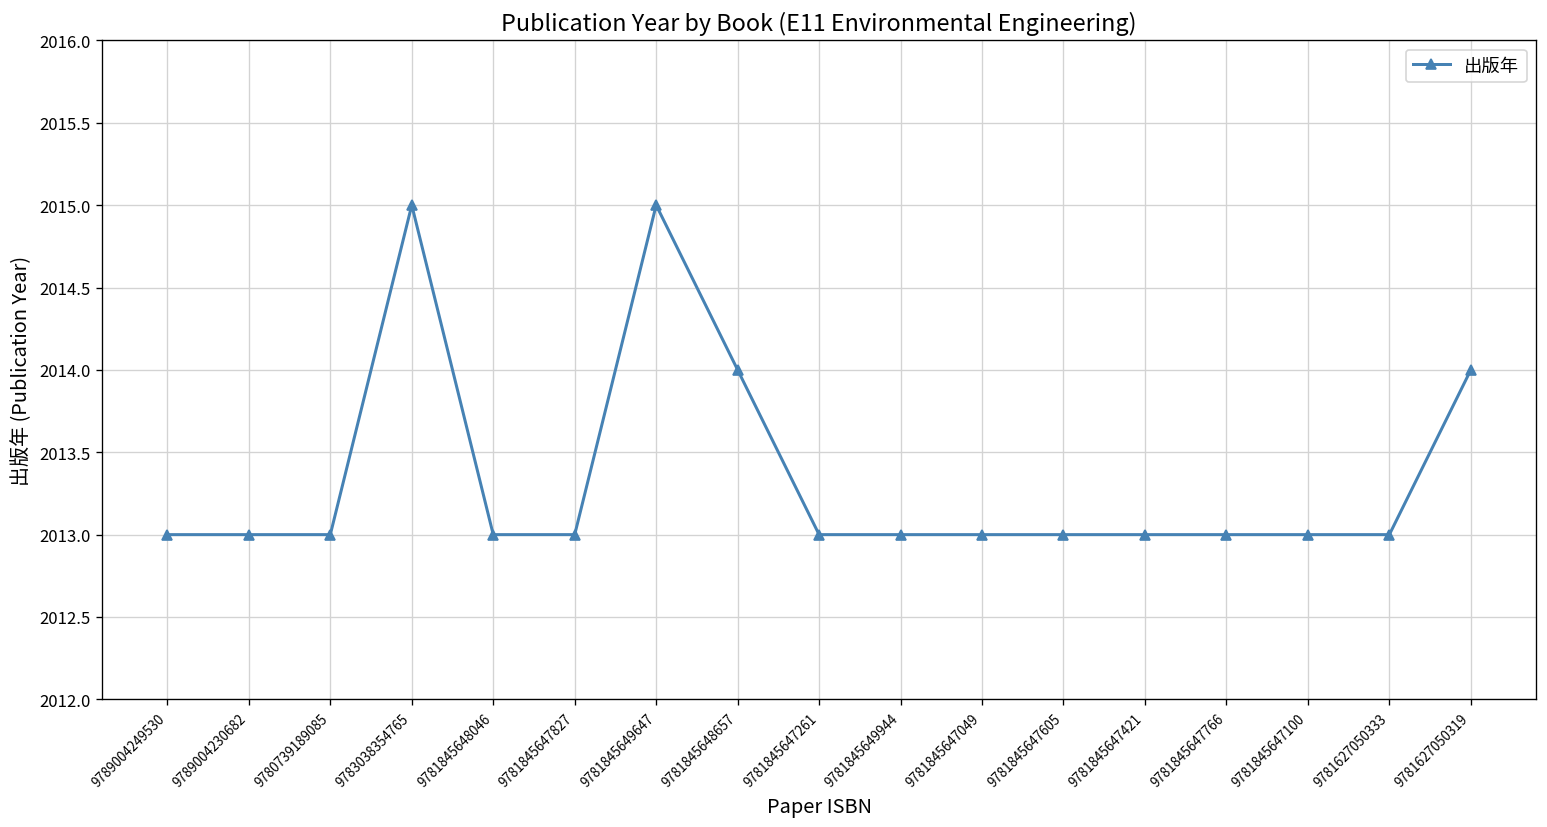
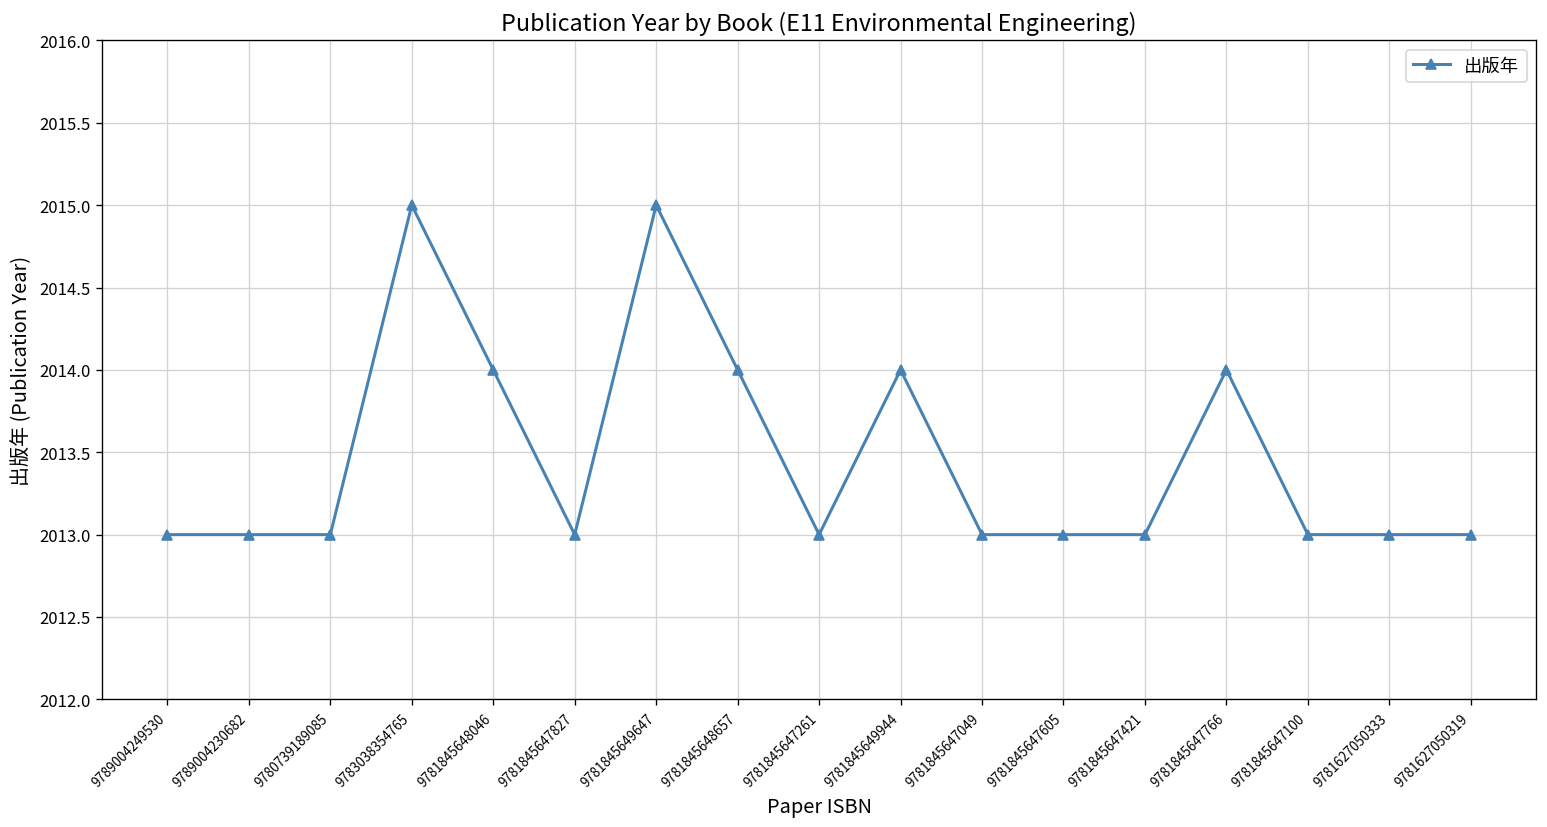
  {
    "9789004249530": 2013,
    "9789004230682": 2013,
    "9780739189085": 2013,
    "9783038354765": 2015,
-   "9781845648046": 2013,
+   "9781845648046": 2014,
    "9781845647827": 2013,
    "9781845649647": 2015,
    "9781845648657": 2014,
    "9781845647261": 2013,
-   "9781845649944": 2013,
+   "9781845649944": 2014,
    "9781845647049": 2013,
    "9781845647605": 2013,
    "9781845647421": 2013,
-   "9781845647766": 2013,
+   "9781845647766": 2014,
    "9781845647100": 2013,
    "9781627050333": 2013,
-   "9781627050319": 2014
+   "9781627050319": 2013
  }
